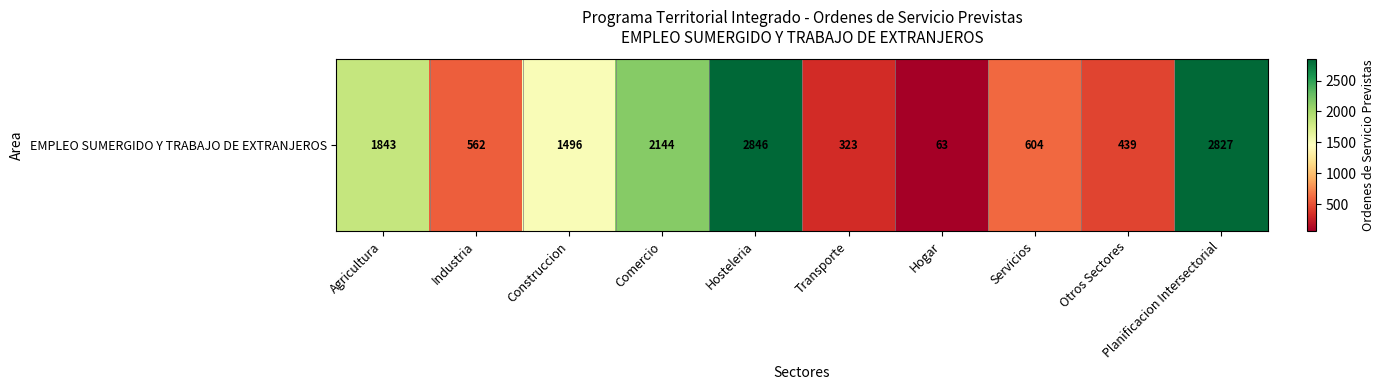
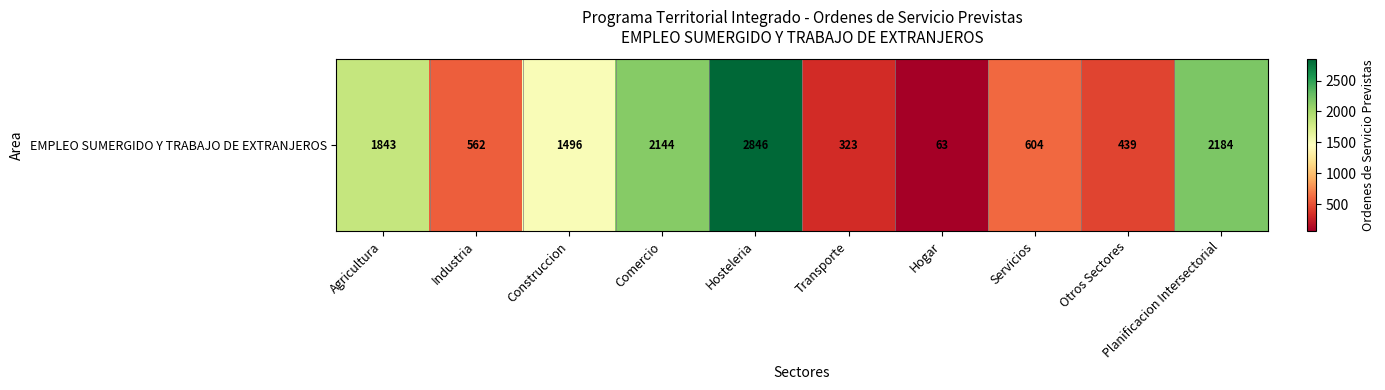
  {
    "EMPLEO SUMERGIDO Y TRABAJO DE EXTRANJEROS": {
      "Agricultura": 1843,
      "Industria": 562,
      "Construccion": 1496,
      "Comercio": 2144,
      "Hosteleria": 2846,
      "Transporte": 323,
      "Hogar": 63,
      "Servicios": 604,
      "Otros Sectores": 439,
-     "Planificacion Intersectorial": 2827
+     "Planificacion Intersectorial": 2184
    }
  }
